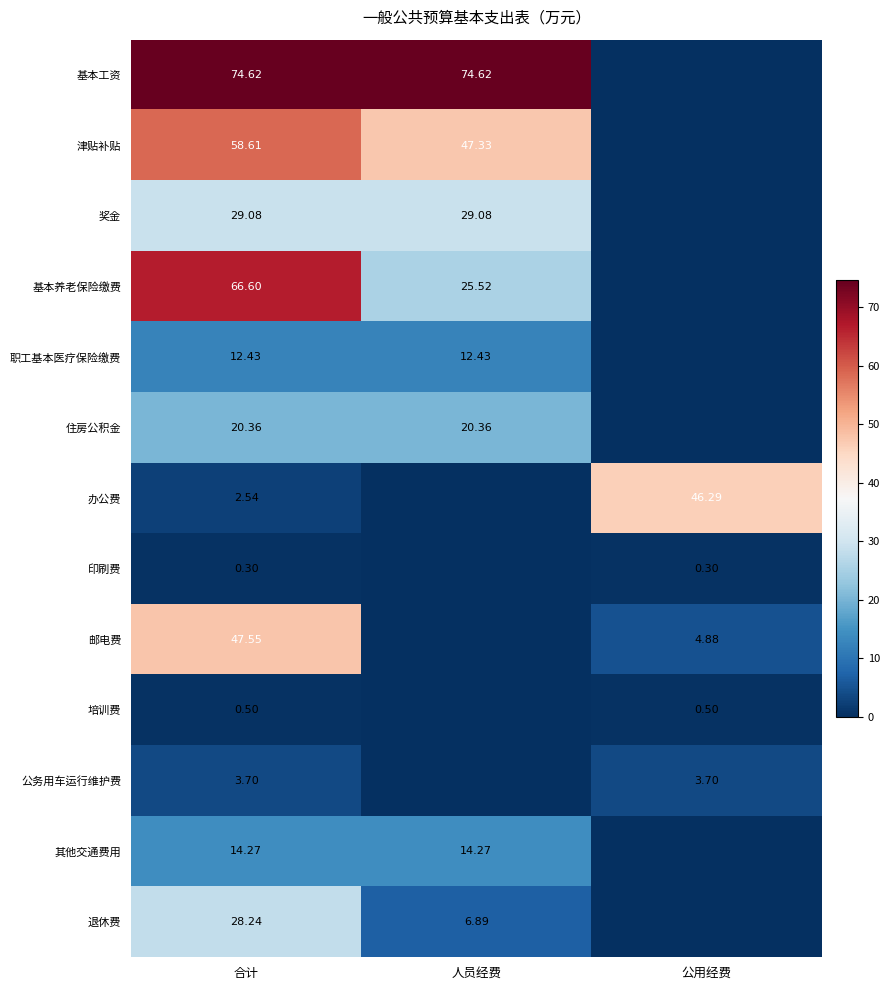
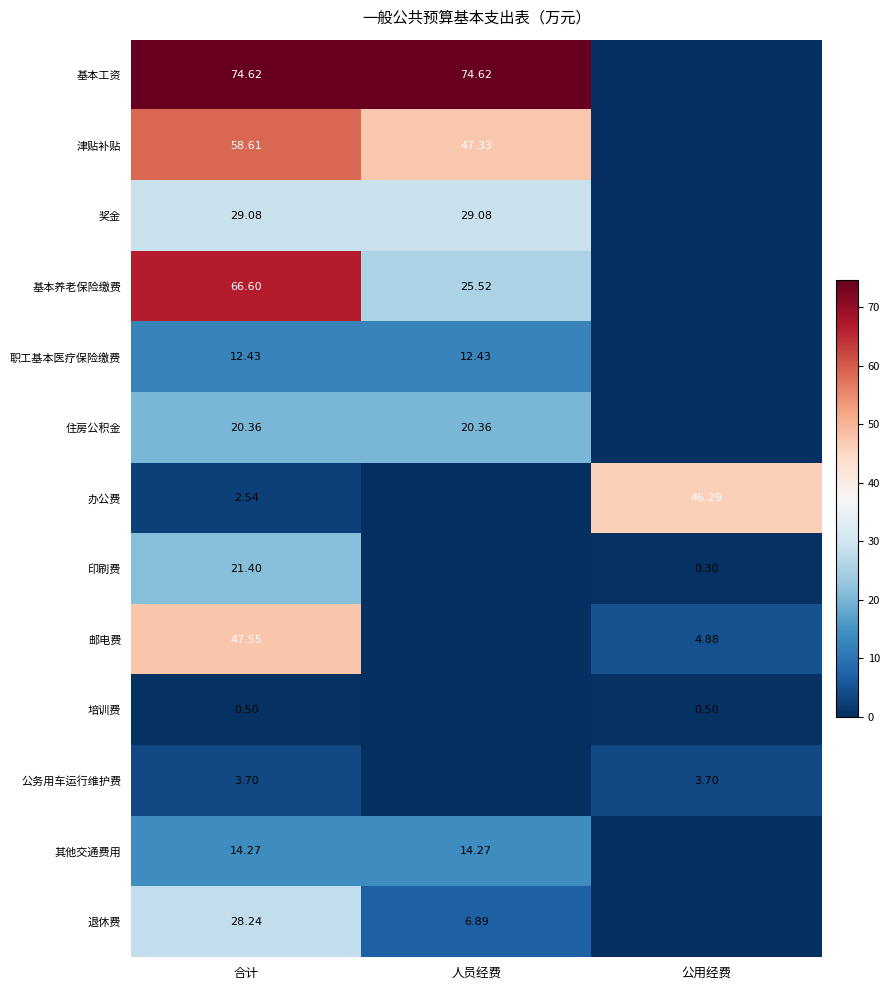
  {
    "基本工资": {
      "合计": 74.62,
      "人员经费": 74.62
    },
    "津贴补贴": {
      "合计": 58.61,
      "人员经费": 47.33
    },
    "奖金": {
      "合计": 29.08,
      "人员经费": 29.08
    },
    "基本养老保险缴费": {
      "合计": 66.60,
      "人员经费": 25.52
    },
    "职工基本医疗保险缴费": {
      "合计": 12.43,
      "人员经费": 12.43
    },
    "住房公积金": {
      "合计": 20.36,
      "人员经费": 20.36
    },
    "办公费": {
      "合计": 2.54,
      "公用经费": 46.29
    },
    "印刷费": {
-     "合计": 0.30,
+     "合计": 21.40,
      "公用经费": 0.30
    },
    "邮电费": {
      "合计": 47.55,
      "公用经费": 4.88
    },
    "培训费": {
      "合计": 0.50,
      "公用经费": 0.50
    },
    "公务用车运行维护费": {
      "合计": 3.70,
      "公用经费": 3.70
    },
    "其他交通费用": {
      "合计": 14.27,
      "人员经费": 14.27
    },
    "退休费": {
      "合计": 28.24,
      "人员经费": 6.89
    }
  }
